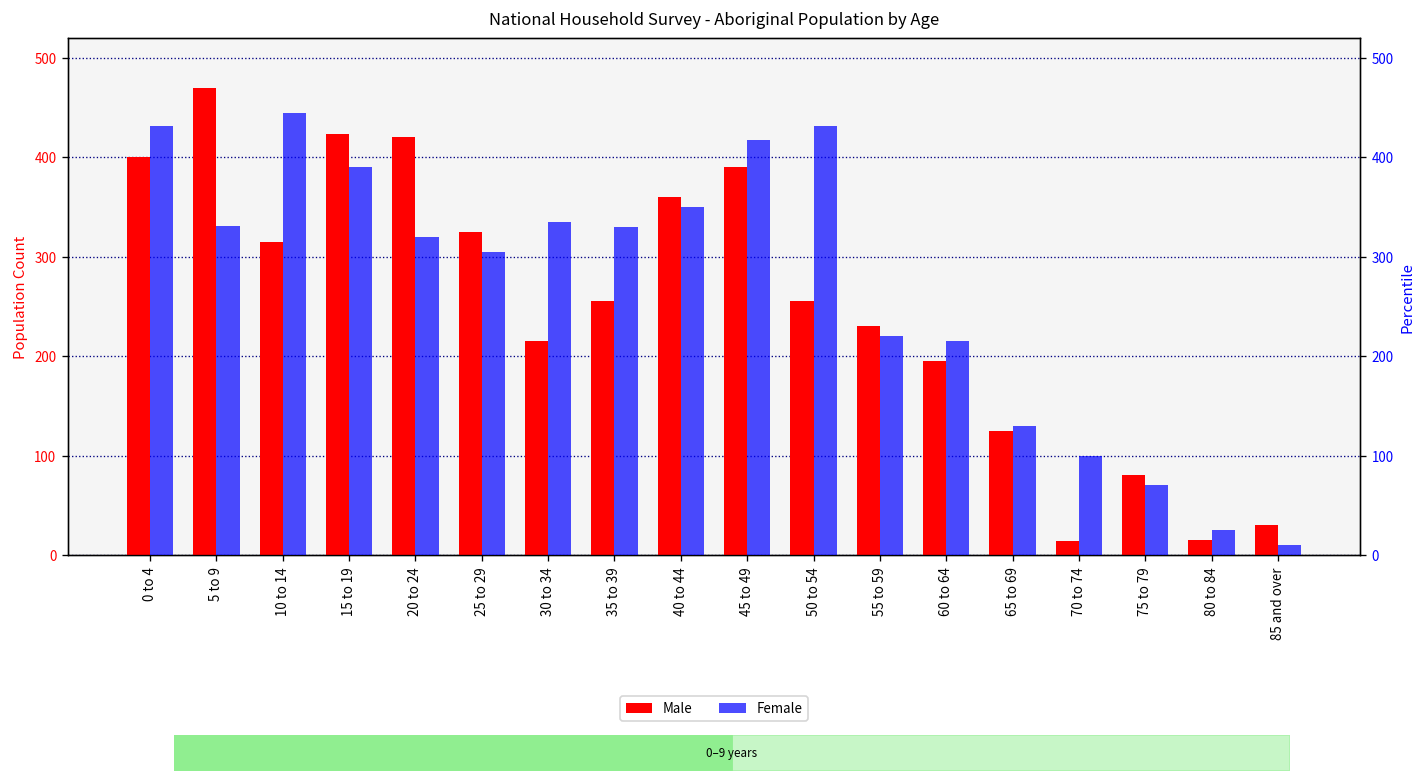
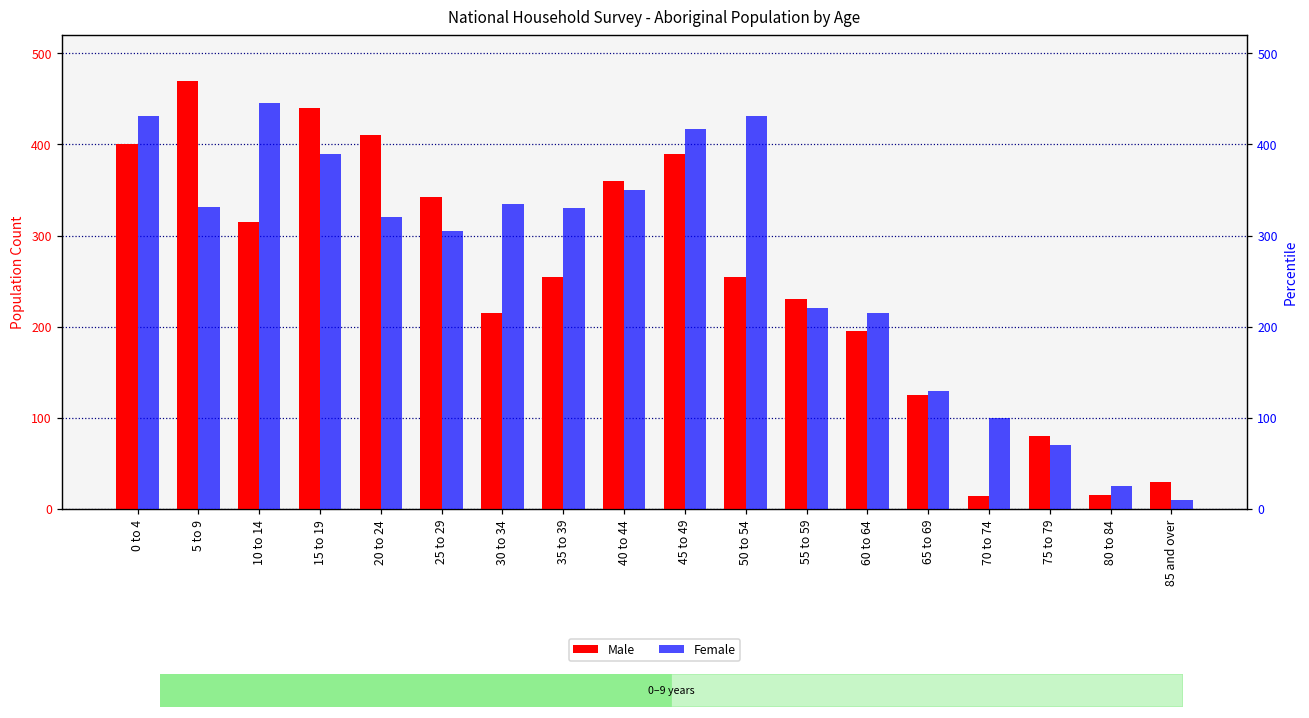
  {
    "Male": {
      "0 to 4": 400,
      "5 to 9": 470,
      "10 to 14": 320,
-     "15 to 19": 420,
-     "20 to 24": 420,
-     "25 to 29": 330,
+     "15 to 19": 440,
+     "20 to 24": 410,
+     "25 to 29": 340,
      "30 to 34": 220,
      "35 to 39": 260,
      "40 to 44": 360,
      "45 to 49": 390,
      "50 to 54": 260,
      "55 to 59": 230,
      "60 to 64": 200,
      "65 to 69": 130,
      "70 to 74": 10,
      "75 to 79": 80,
      "80 to 84": 20,
      "85 and over": 30
    },
    "Female": {
      "0 to 4": 430,
      "5 to 9": 330,
      "10 to 14": 450,
      "15 to 19": 390,
      "20 to 24": 320,
      "25 to 29": 310,
      "30 to 34": 340,
      "35 to 39": 330,
      "40 to 44": 350,
      "45 to 49": 420,
      "50 to 54": 430,
      "55 to 59": 220,
      "60 to 64": 220,
      "65 to 69": 130,
      "70 to 74": 100,
      "75 to 79": 70,
      "80 to 84": 30,
      "85 and over": 10
    }
  }
